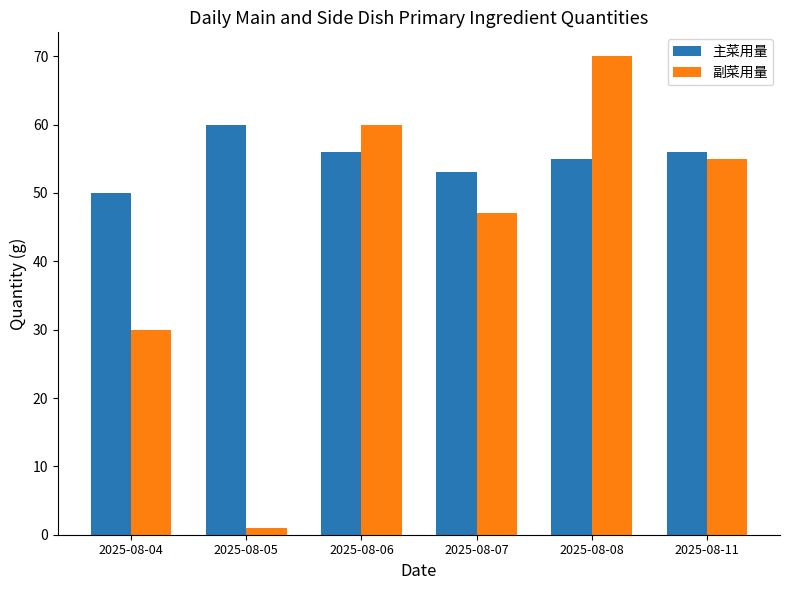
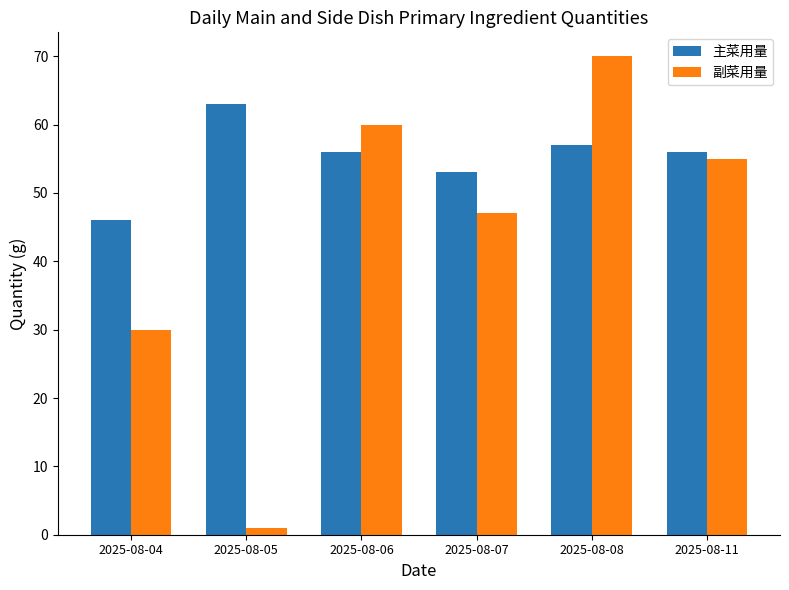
  {
    "主菜用量": {
-     "2025-08-04": 50,
-     "2025-08-05": 60,
+     "2025-08-04": 46,
+     "2025-08-05": 63,
      "2025-08-06": 56,
      "2025-08-07": 53,
-     "2025-08-08": 55,
+     "2025-08-08": 57,
      "2025-08-11": 56
    },
    "副菜用量": {
      "2025-08-04": 30,
      "2025-08-05": 1,
      "2025-08-06": 60,
      "2025-08-07": 47,
      "2025-08-08": 70,
      "2025-08-11": 55
    }
  }
